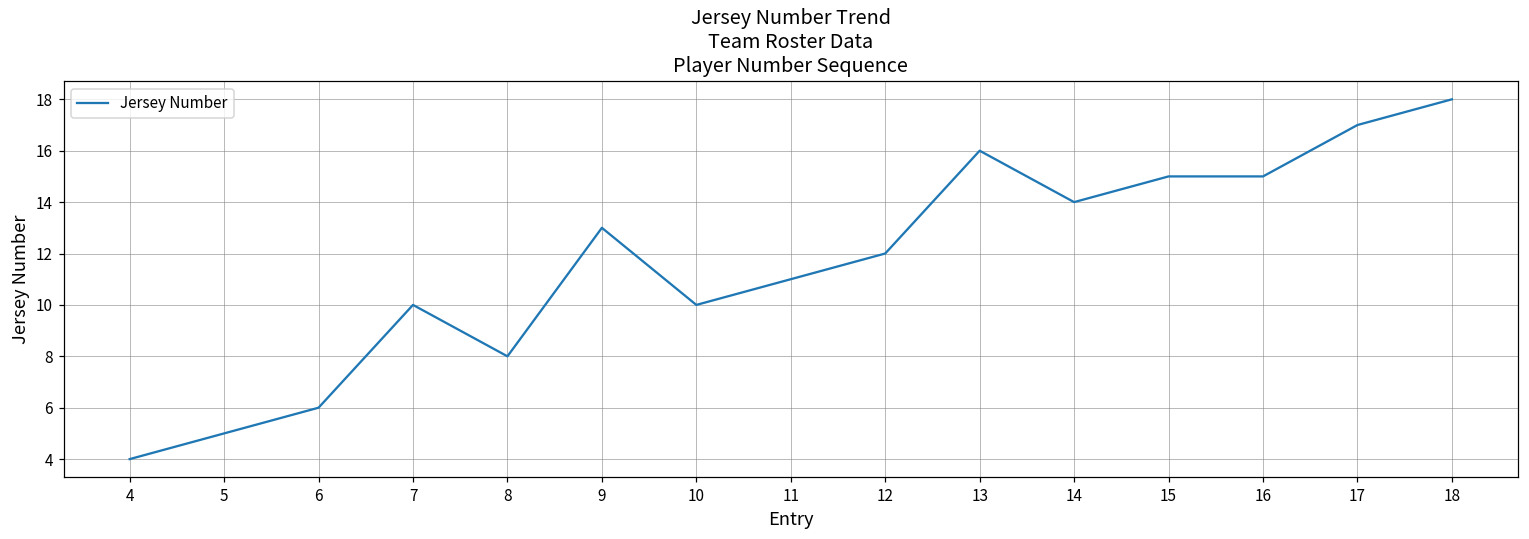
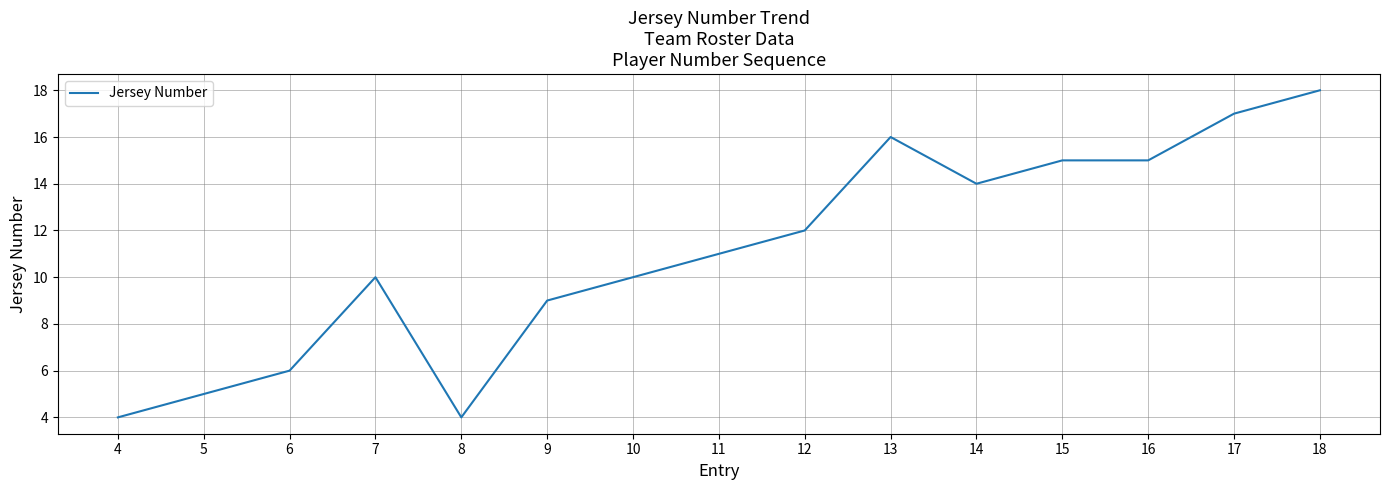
  {
    "4": 4,
    "5": 5,
    "6": 6,
    "7": 10,
-   "8": 8,
-   "9": 13,
+   "8": 4,
+   "9": 9,
    "10": 10,
    "11": 11,
    "12": 12,
    "13": 16,
    "14": 14,
    "15": 15,
    "16": 15,
    "17": 17,
    "18": 18
  }
